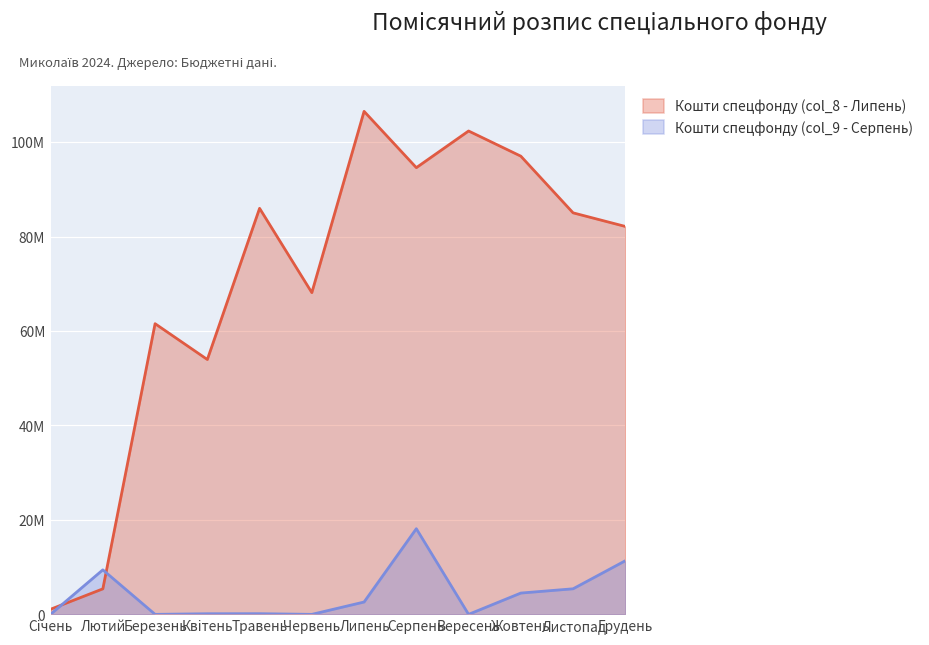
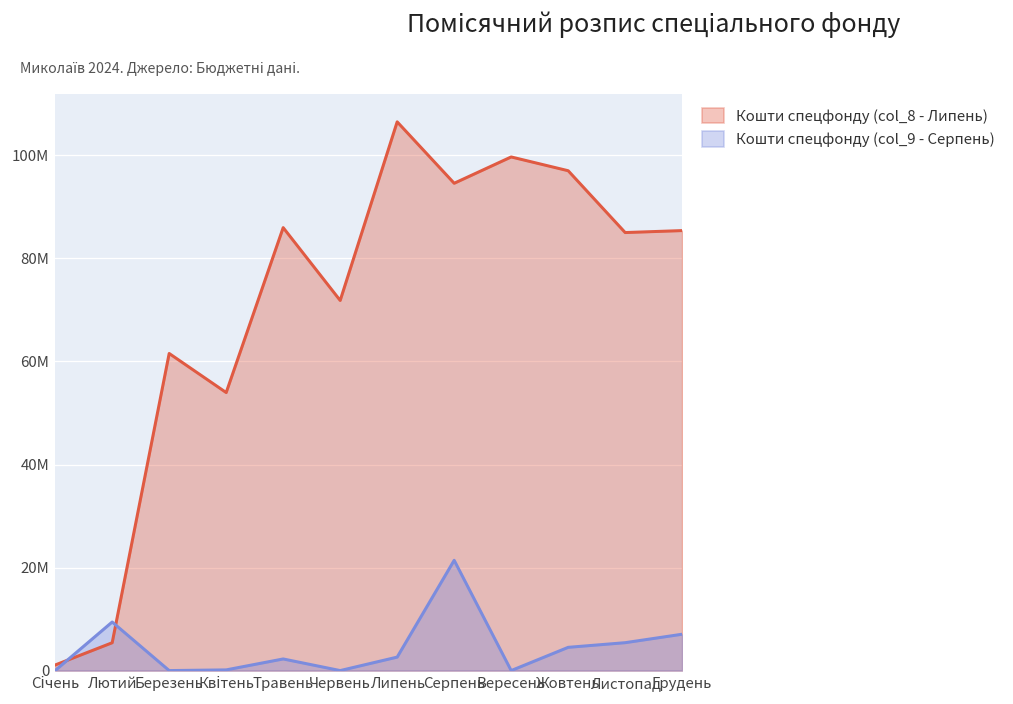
  {
    "Кошти спецфонду (col_8 - Липень)": {
      "Січень": 1000000,
      "Лютий": 5000000,
      "Березень": 62000000,
      "Квітень": 54000000,
      "Травень": 86000000,
-     "Червень": 68000000,
+     "Червень": 72000000,
      "Липень": 107000000,
      "Серпень": 95000000,
-     "Вересень": 102000000,
-     "Грудень": 82000000
+     "Вересень": 100000000,
+     "Грудень": 85000000
    },
    "Кошти спецфонду (col_9 - Серпень)": {
      "Січень": 0,
      "Лютий": 9000000,
      "Березень": 0,
      "Квітень": 0,
-     "Травень": 0,
+     "Травень": 2000000,
      "Червень": 0,
      "Липень": 3000000,
-     "Серпень": 18000000,
+     "Серпень": 21000000,
      "Вересень": 0,
-     "Грудень": 11000000
+     "Грудень": 7000000
    }
  }
